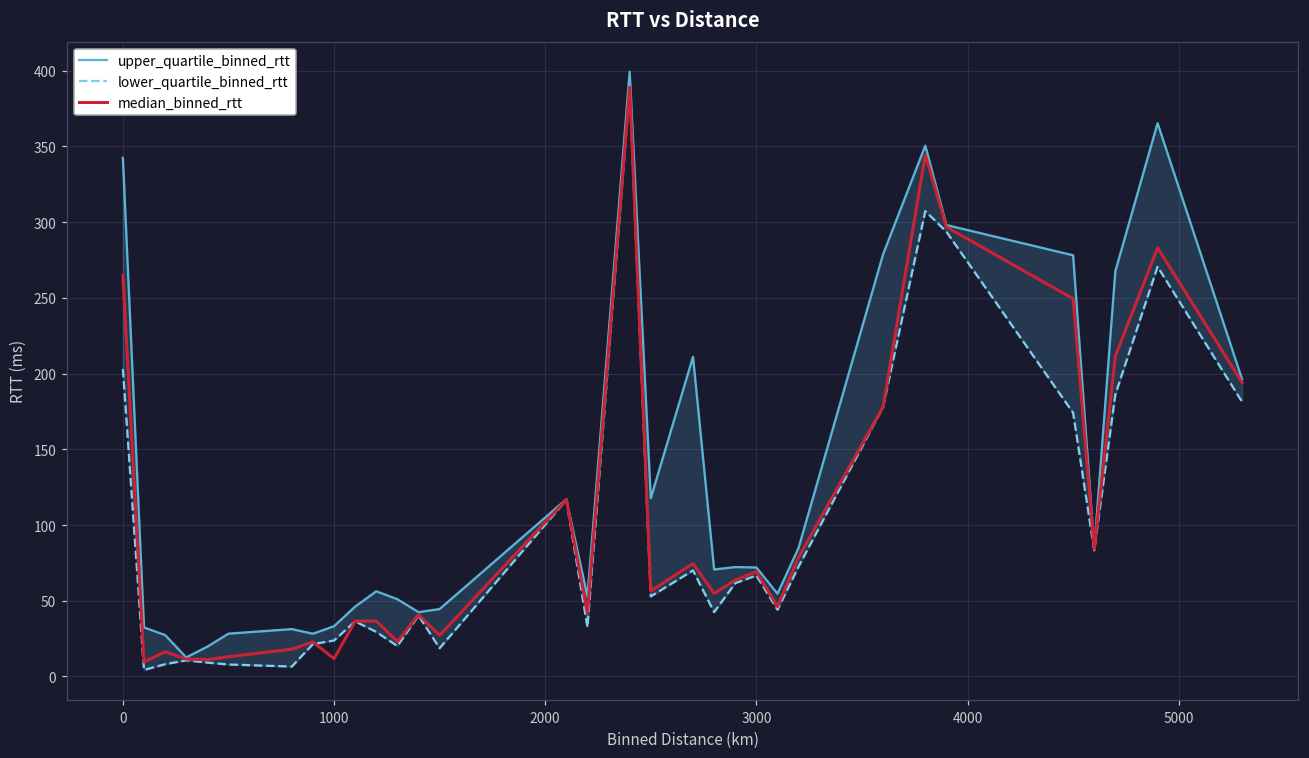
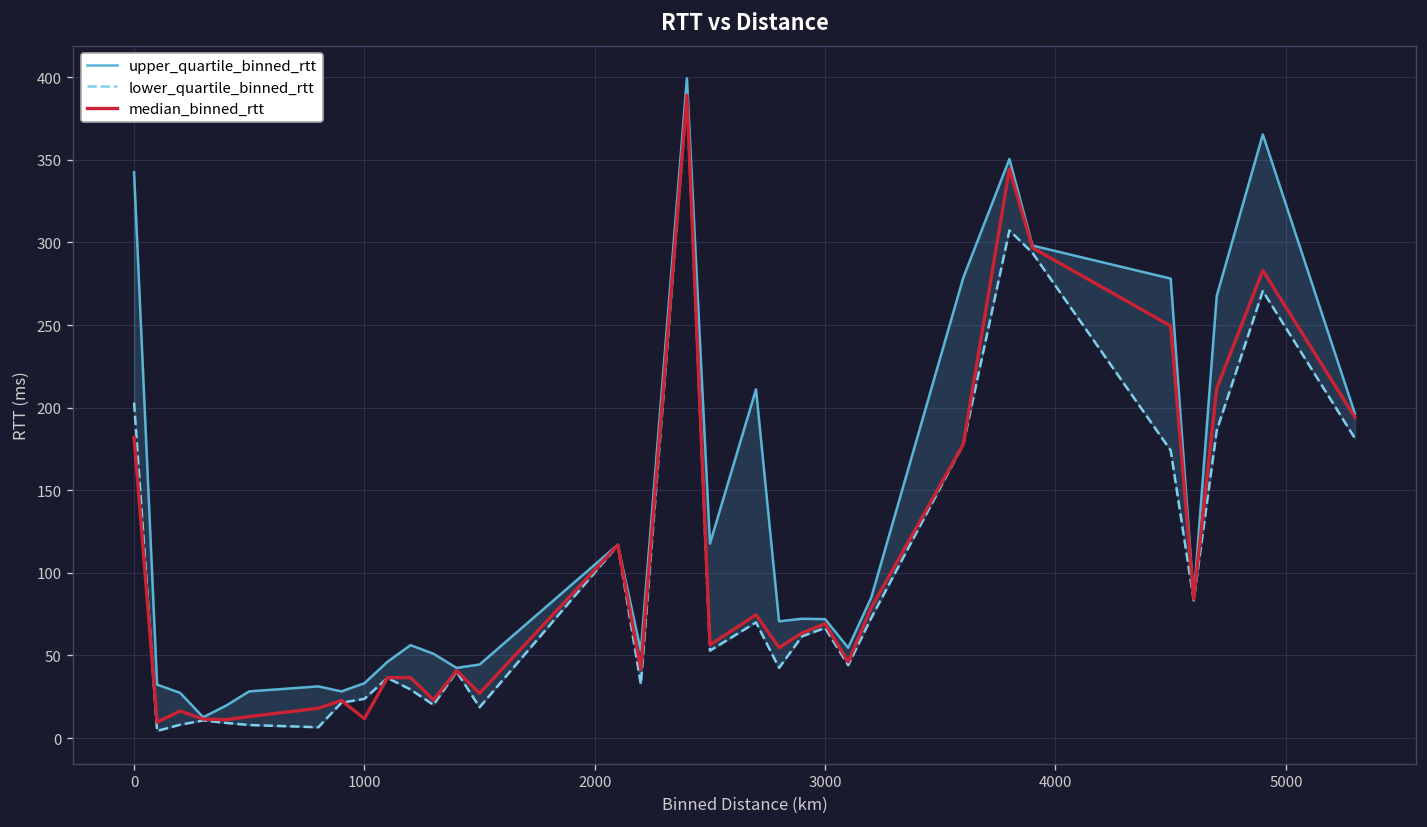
  {
    "median_binned_rtt": {
-     "0": 265,
+     "0": 182,
      "1000": 12,
      "3000": 69
    }
  }
